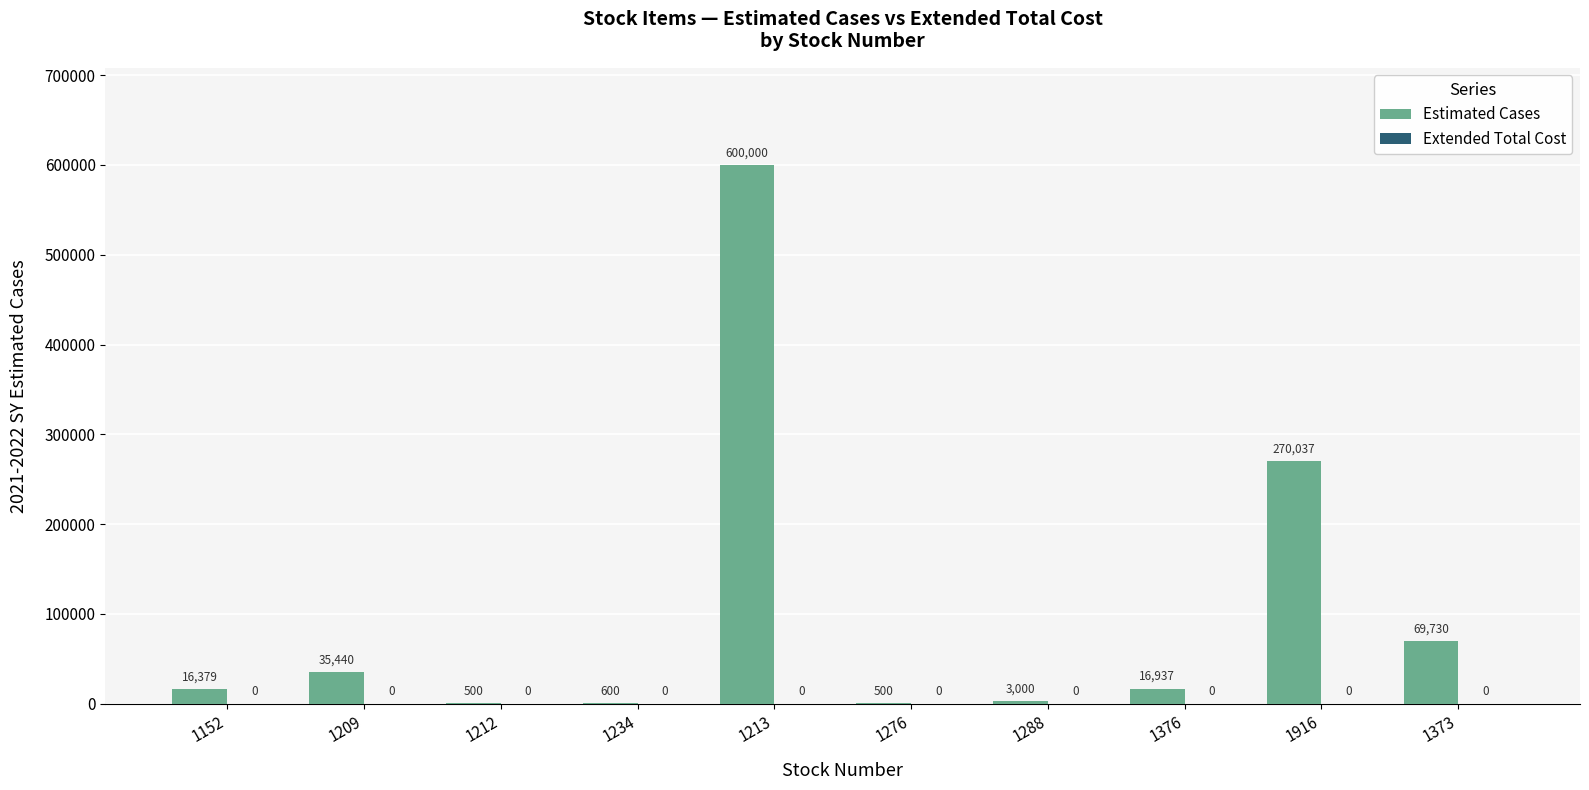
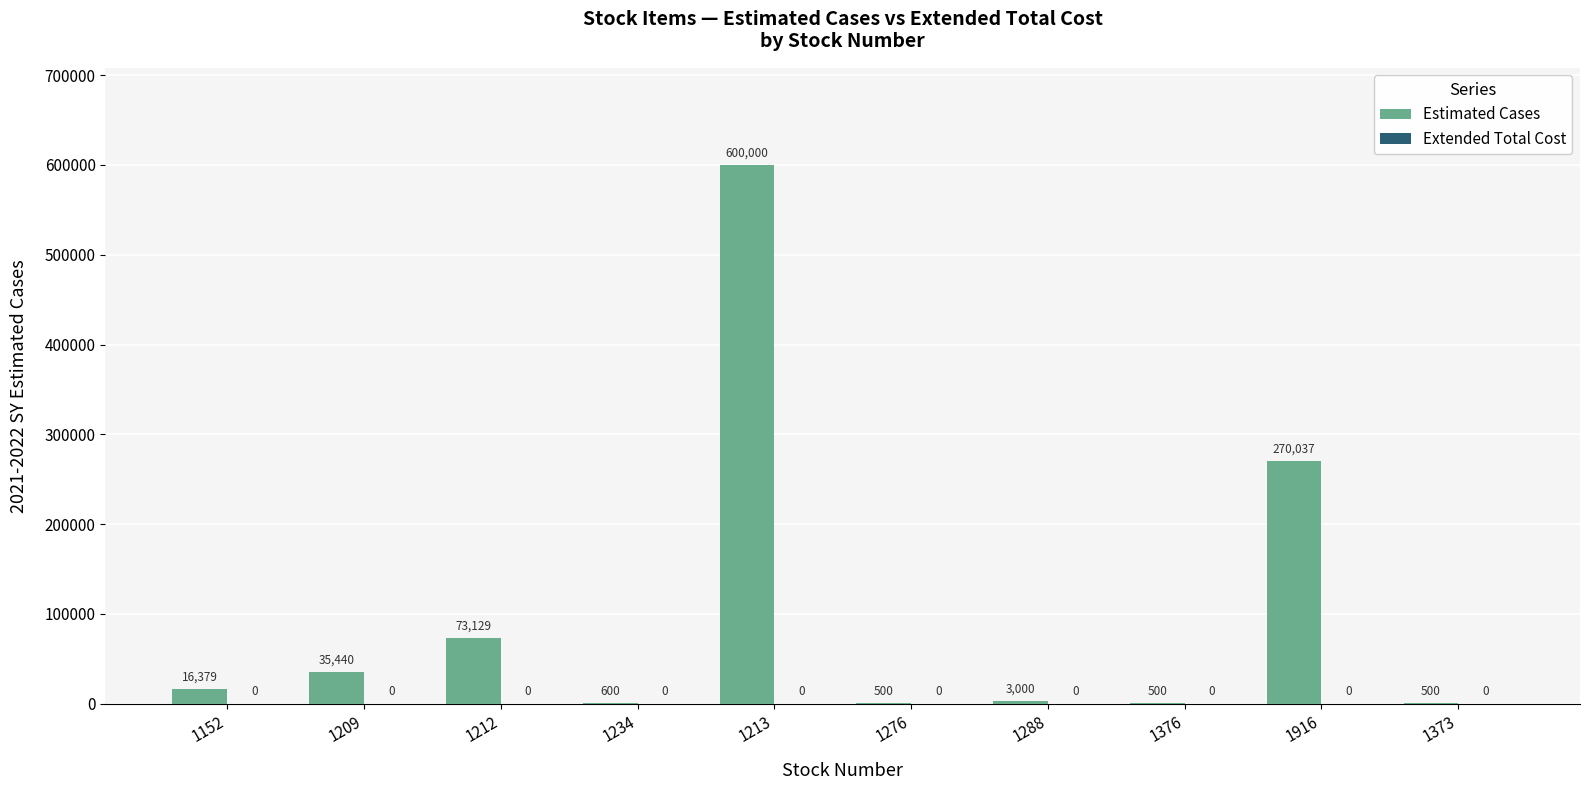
  {
    "Estimated Cases": {
      "1152": "16,379",
      "1209": "35,440",
-     "1212": "500",
+     "1212": "73,129",
      "1234": "600",
      "1213": "600,000",
      "1276": "500",
      "1288": "3,000",
-     "1376": "16,937",
+     "1376": "500",
      "1916": "270,037",
-     "1373": "69,730"
+     "1373": "500"
    },
    "Extended Total Cost": {
      "1152": "0",
      "1209": "0",
      "1212": "0",
      "1234": "0",
      "1213": "0",
      "1276": "0",
      "1288": "0",
      "1376": "0",
      "1916": "0",
      "1373": "0"
    }
  }
